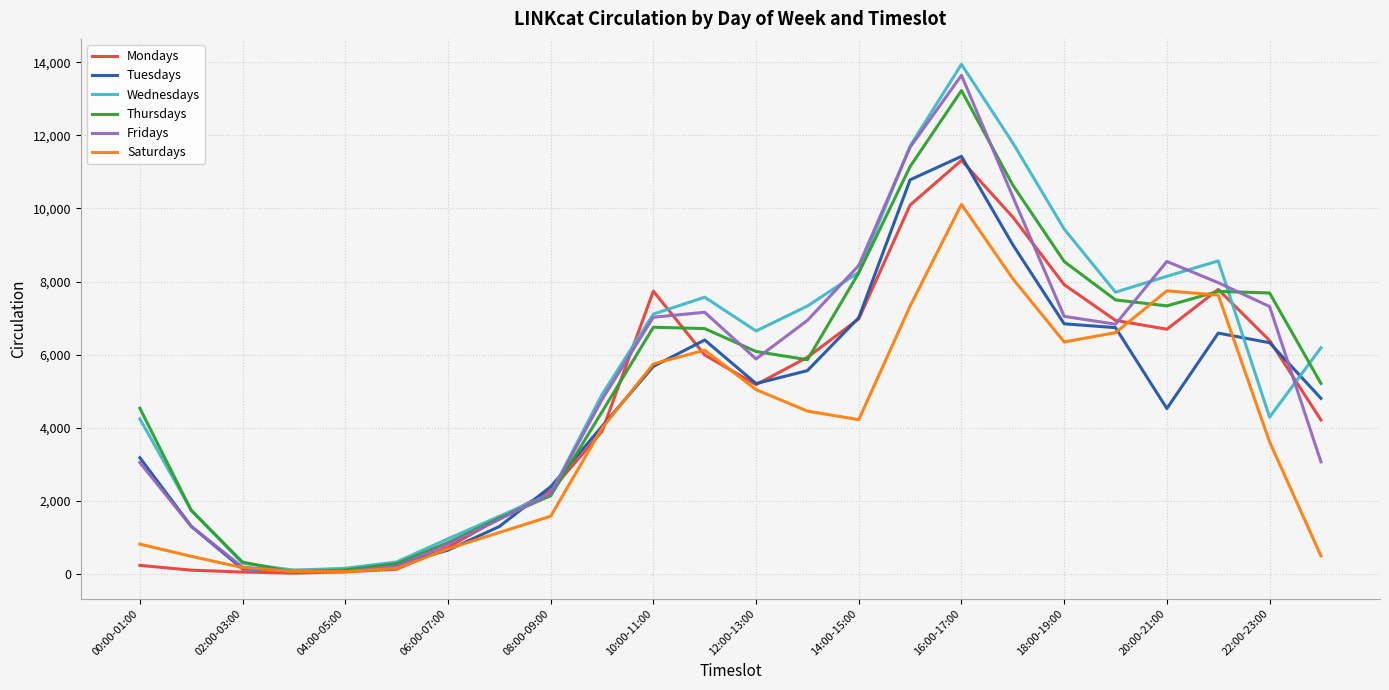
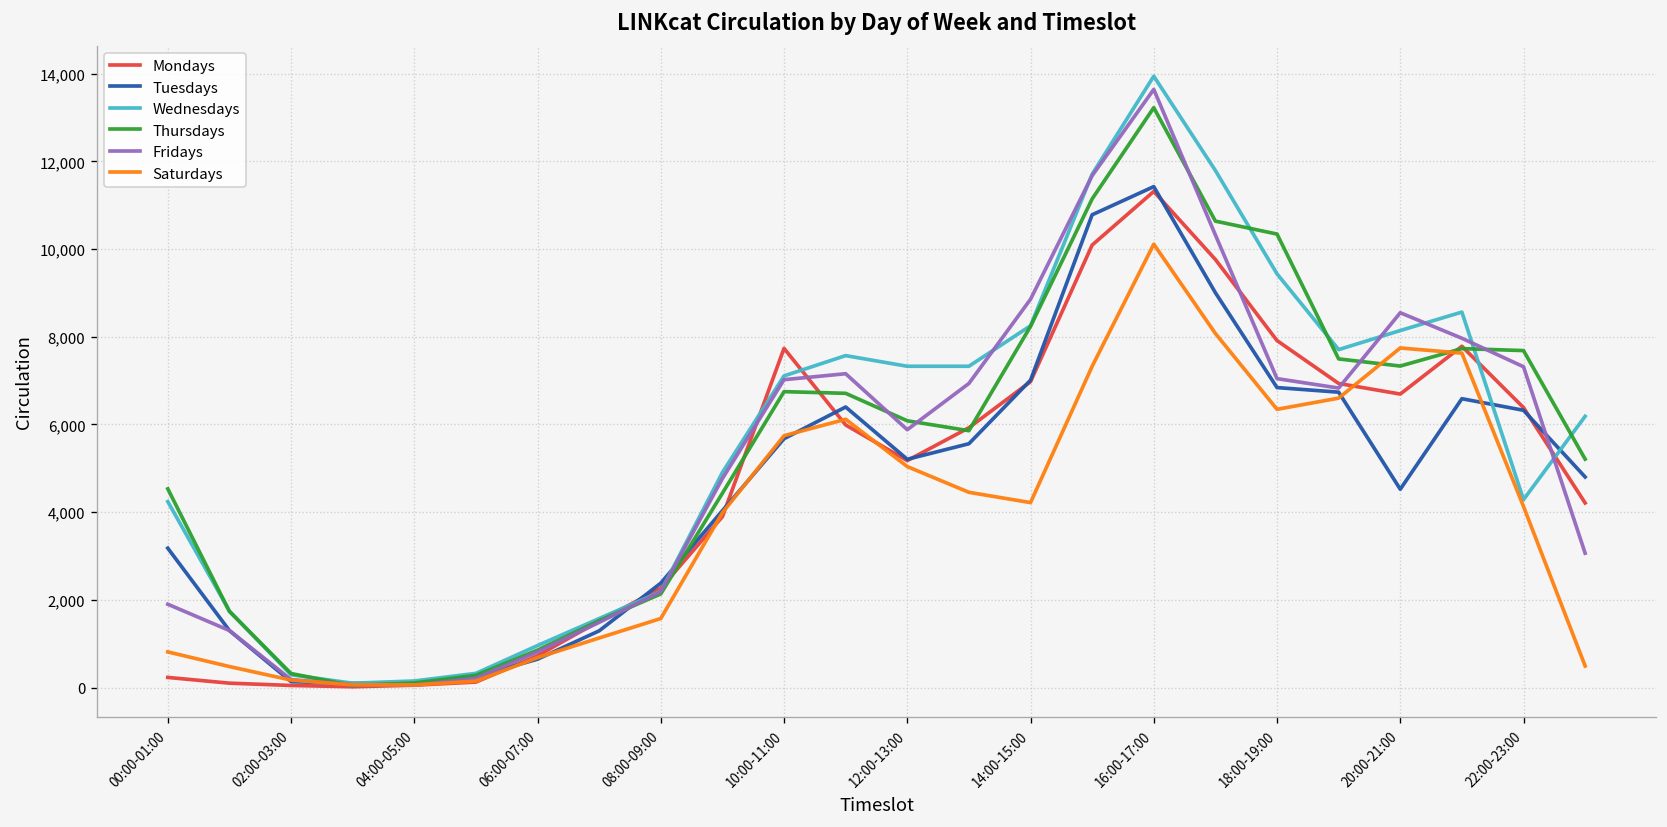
  {
    "Mondays": {
      "00:00-01:00": "200",
      "02:00-03:00": "0",
      "08:00-09:00": "2,300",
      "10:00-11:00": "7,700",
      "16:00-17:00": "11,300",
      "18:00-19:00": "7,900",
      "20:00-21:00": "6,700"
    },
    "Tuesdays": {
      "00:00-01:00": "3,200",
      "08:00-09:00": "2,400",
      "16:00-17:00": "11,400",
      "18:00-19:00": "6,800",
      "20:00-21:00": "4,500"
    },
    "Wednesdays": {
      "00:00-01:00": "4,200",
      "06:00-07:00": "1,000",
      "10:00-11:00": "7,100",
-     "12:00-13:00": "6,600",
+     "12:00-13:00": "7,300",
      "16:00-17:00": "13,900",
      "18:00-19:00": "9,400",
      "20:00-21:00": "8,100",
      "22:00-23:00": "4,300"
    },
    "Thursdays": {
      "00:00-01:00": "4,500",
      "10:00-11:00": "6,700",
      "12:00-13:00": "6,100",
      "16:00-17:00": "13,200",
-     "18:00-19:00": "8,500",
+     "18:00-19:00": "10,300",
      "20:00-21:00": "7,300",
      "22:00-23:00": "7,700"
    },
    "Fridays": {
-     "00:00-01:00": "3,000",
+     "00:00-01:00": "1,900",
      "10:00-11:00": "7,000",
      "12:00-13:00": "5,900",
-     "14:00-15:00": "8,400",
+     "14:00-15:00": "8,900",
      "16:00-17:00": "13,600",
      "18:00-19:00": "7,000",
      "20:00-21:00": "8,500",
      "22:00-23:00": "7,300"
    },
    "Saturdays": {
      "00:00-01:00": "800",
      "08:00-09:00": "1,600",
      "12:00-13:00": "5,000",
      "14:00-15:00": "4,200",
      "16:00-17:00": "10,100",
      "18:00-19:00": "6,300",
      "20:00-21:00": "7,700",
-     "22:00-23:00": "3,600"
+     "22:00-23:00": "4,100"
    }
  }
